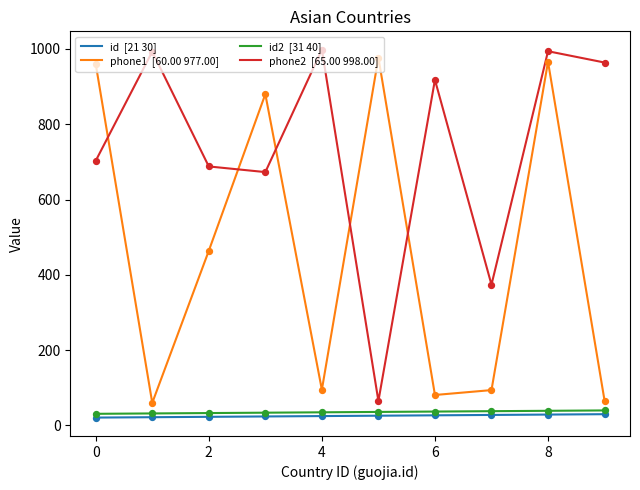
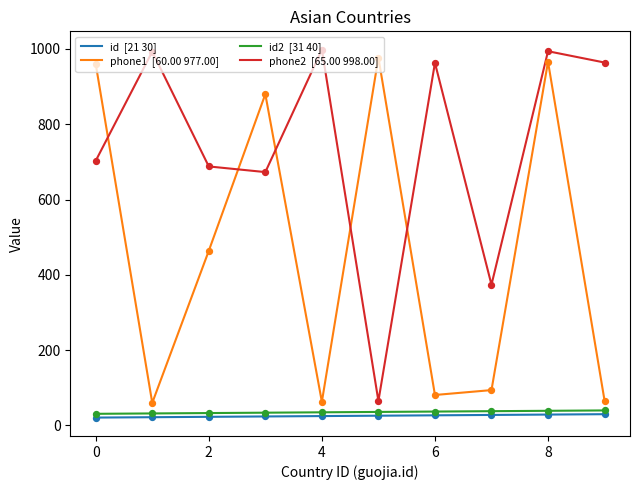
  {
    "id [21 30]": {
      "0": 20,
      "2": 20,
      "4": 30,
      "6": 30,
      "8": 30
    },
    "phone1 [60.00 977.00]": {
      "2": 460,
-     "4": 100,
+     "4": 60,
      "6": 80,
      "8": 970
    },
    "id2 [31 40]": {
      "0": 30,
      "2": 30,
      "4": 40,
      "6": 40,
      "8": 40
    },
    "phone2 [65.00 998.00]": {
      "0": 700,
      "2": 690,
-     "6": 920,
+     "6": 960,
      "8": 990
    }
  }
